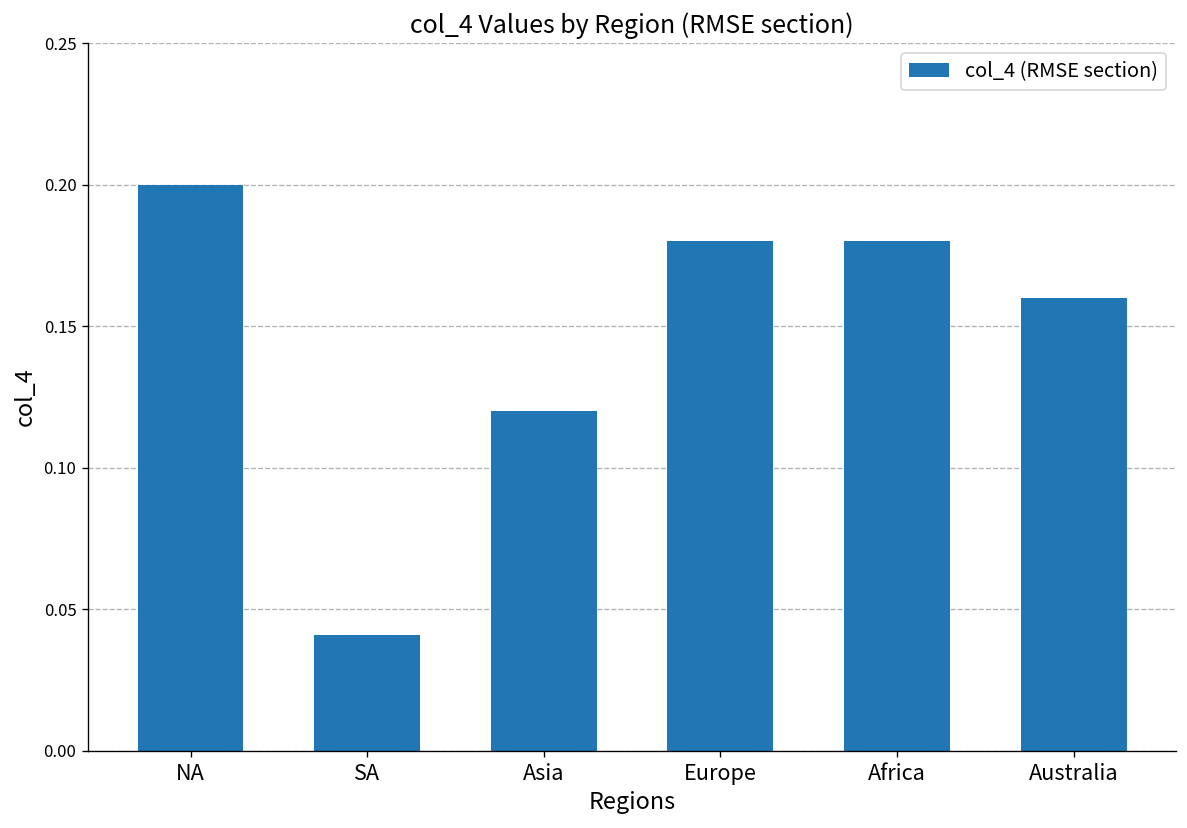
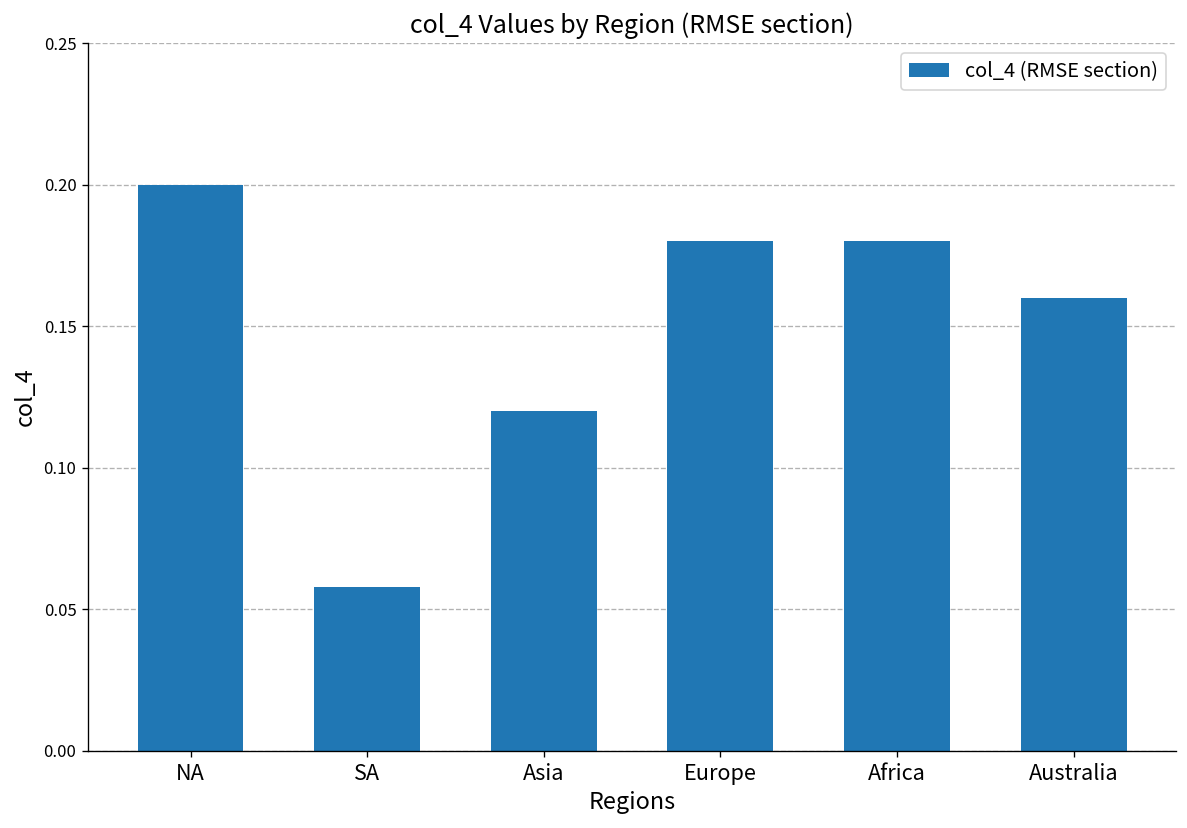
  {
    "NA": 0.200,
-   "SA": 0.041,
+   "SA": 0.058,
    "Asia": 0.120,
    "Europe": 0.180,
    "Africa": 0.180,
    "Australia": 0.160
  }
